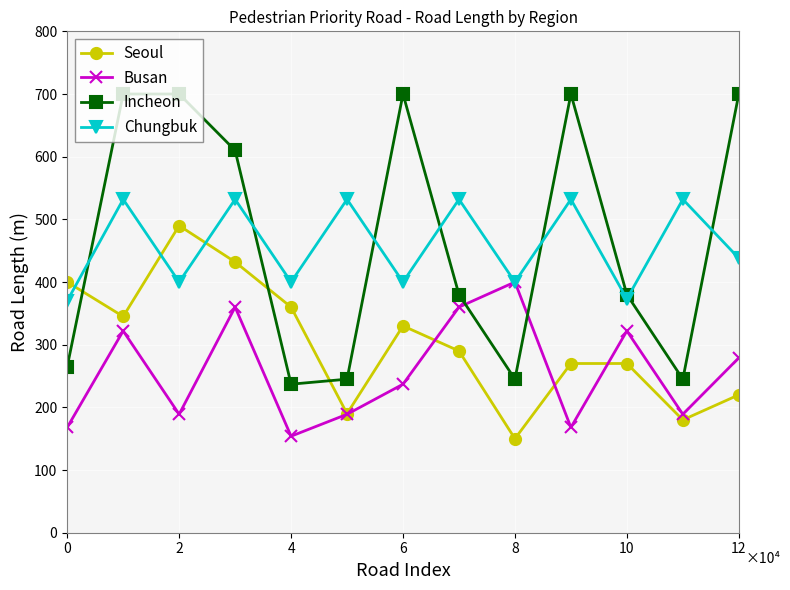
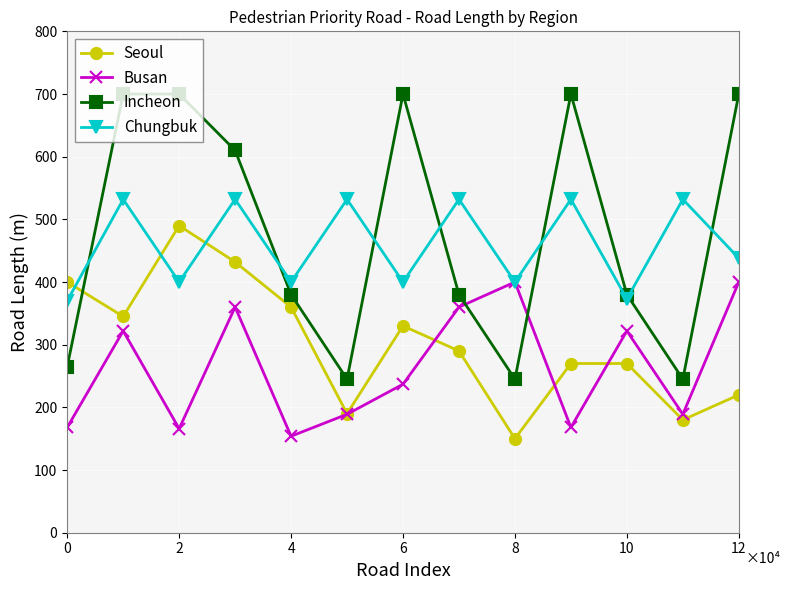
  {
    "Seoul": {
      "0": 400,
      "2": 490,
      "4": 360,
      "6": 330,
      "8": 150,
      "10": 270,
      "12": 220
    },
    "Busan": {
      "0": 170,
-     "2": 190,
+     "2": 170,
      "4": 150,
      "6": 240,
      "10": 320,
-     "12": 280
+     "12": 400
    },
    "Incheon": {
      "0": 270,
-     "4": 240,
+     "4": 380,
      "6": 700,
      "8": 250,
      "10": 380,
      "12": 700
    },
    "Chungbuk": {
      "0": 370,
      "2": 400,
      "4": 400,
      "6": 400,
      "10": 370,
      "12": 440
    }
  }
